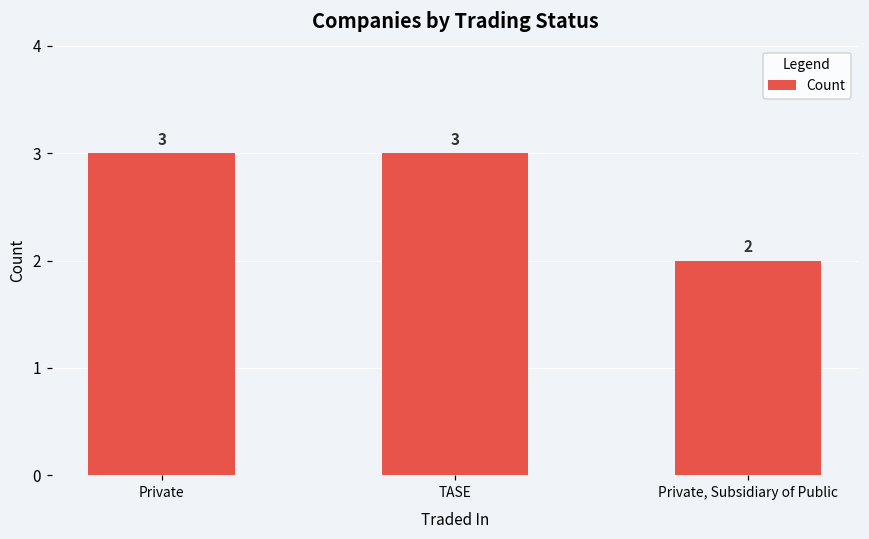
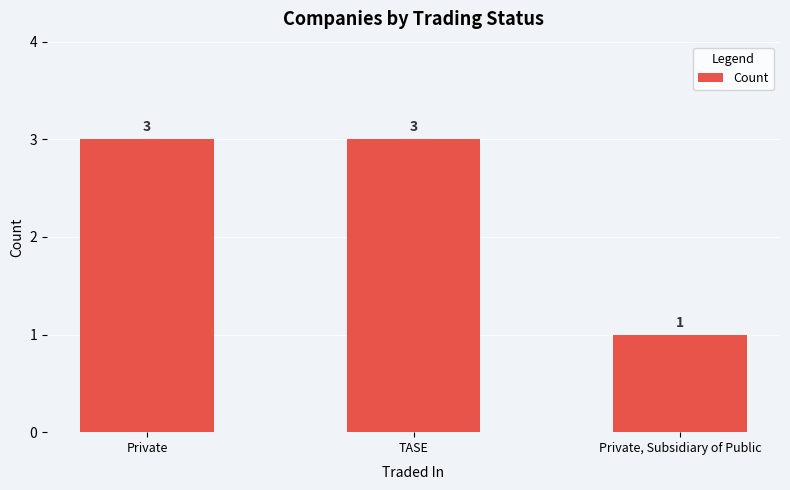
  {
    "Private": 3,
    "TASE": 3,
-   "Private, Subsidiary of Public": 2
+   "Private, Subsidiary of Public": 1
  }
